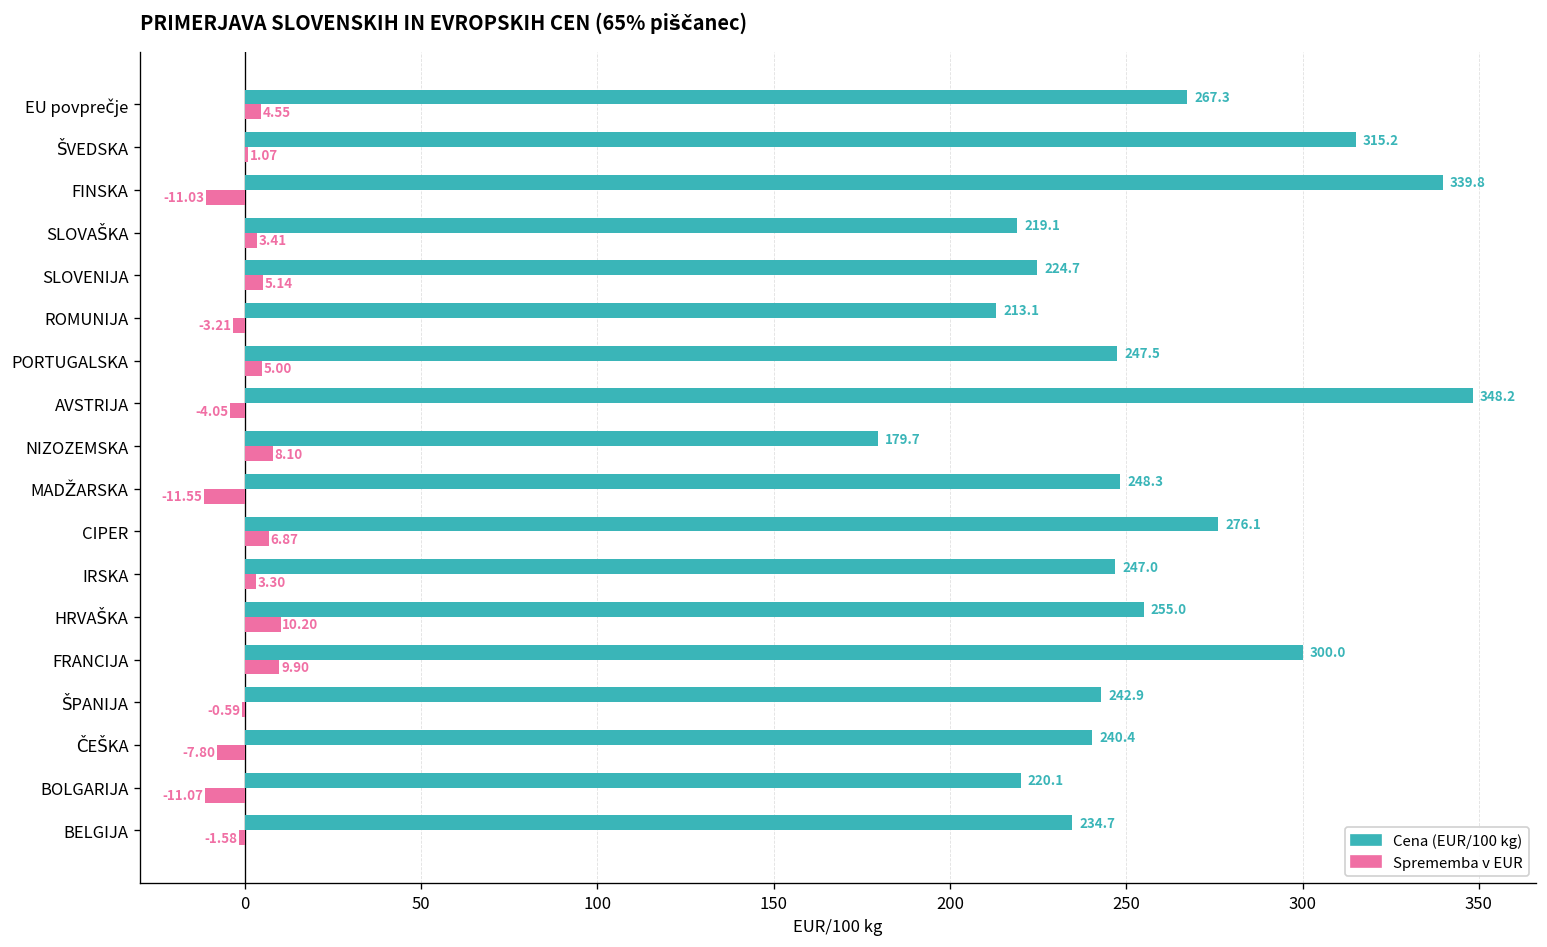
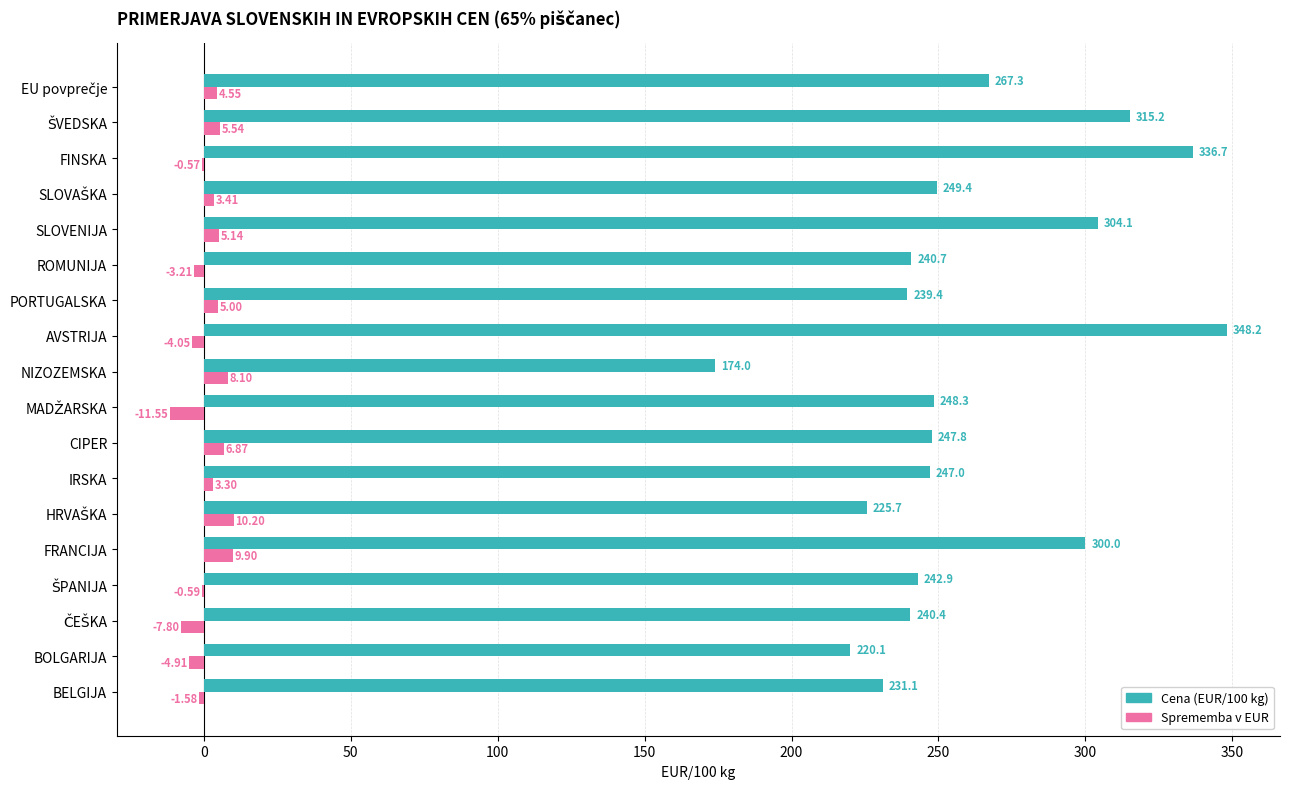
  {
    "Cena (EUR/100 kg)": {
      "EU povprečje": 267.3,
      "ŠVEDSKA": 315.2,
-     "FINSKA": 339.8,
-     "SLOVAŠKA": 219.1,
-     "SLOVENIJA": 224.7,
-     "ROMUNIJA": 213.1,
-     "PORTUGALSKA": 247.5,
+     "FINSKA": 336.7,
+     "SLOVAŠKA": 249.4,
+     "SLOVENIJA": 304.1,
+     "ROMUNIJA": 240.7,
+     "PORTUGALSKA": 239.4,
      "AVSTRIJA": 348.2,
-     "NIZOZEMSKA": 179.7,
+     "NIZOZEMSKA": 174.0,
      "MADŽARSKA": 248.3,
-     "CIPER": 276.1,
+     "CIPER": 247.8,
      "IRSKA": 247.0,
-     "HRVAŠKA": 255.0,
+     "HRVAŠKA": 225.7,
      "FRANCIJA": 300.0,
      "ŠPANIJA": 242.9,
      "ČEŠKA": 240.4,
      "BOLGARIJA": 220.1,
-     "BELGIJA": 234.7
+     "BELGIJA": 231.1
    },
    "Sprememba v EUR": {
      "EU povprečje": 4.55,
-     "ŠVEDSKA": 1.07,
-     "FINSKA": -11.03,
+     "ŠVEDSKA": 5.54,
+     "FINSKA": -0.57,
      "SLOVAŠKA": 3.41,
      "SLOVENIJA": 5.14,
      "ROMUNIJA": -3.21,
      "PORTUGALSKA": 5.00,
      "AVSTRIJA": -4.05,
      "NIZOZEMSKA": 8.10,
      "MADŽARSKA": -11.55,
      "CIPER": 6.87,
      "IRSKA": 3.30,
      "HRVAŠKA": 10.20,
      "FRANCIJA": 9.90,
      "ŠPANIJA": -0.59,
      "ČEŠKA": -7.80,
-     "BOLGARIJA": -11.07,
+     "BOLGARIJA": -4.91,
      "BELGIJA": -1.58
    }
  }
